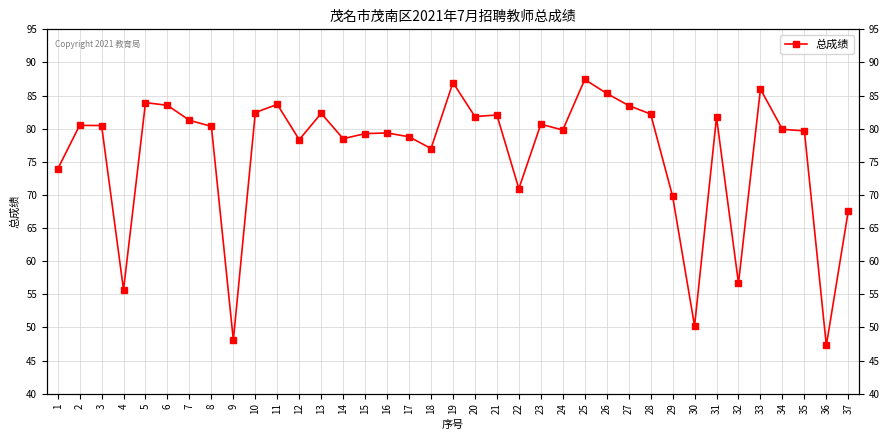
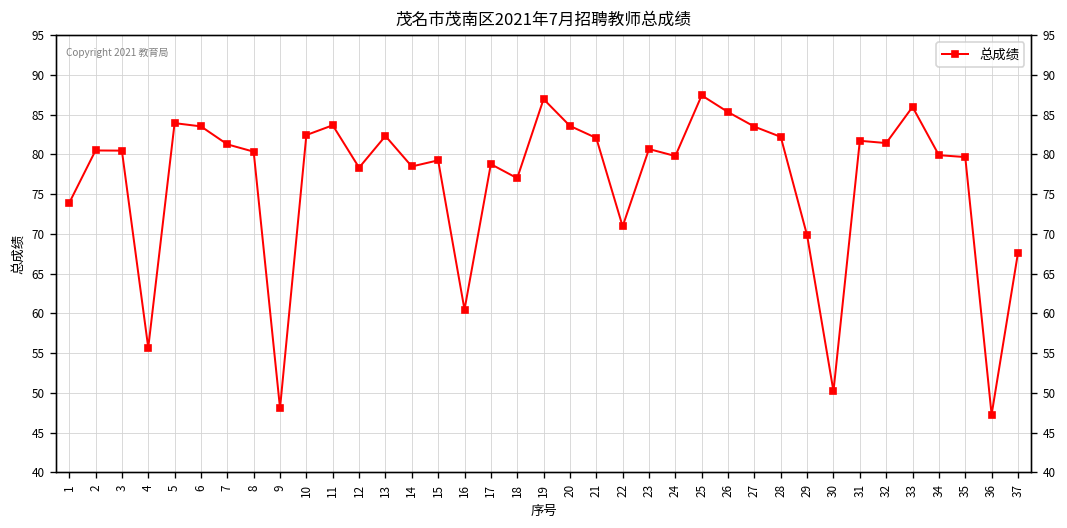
  {
    "1": 74,
    "2": 81,
    "3": 80,
    "4": 56,
    "5": 84,
    "6": 84,
    "7": 81,
    "8": 80,
    "9": 48,
    "10": 82,
    "11": 84,
    "12": 78,
    "13": 82,
    "14": 78,
    "15": 79,
-   "16": 79,
+   "16": 60,
    "17": 79,
    "18": 77,
    "19": 87,
-   "20": 82,
+   "20": 84,
    "21": 82,
    "22": 71,
    "23": 81,
    "24": 80,
    "25": 87,
    "26": 85,
    "27": 84,
    "28": 82,
    "29": 70,
    "30": 50,
    "31": 82,
-   "32": 57,
+   "32": 81,
    "33": 86,
    "34": 80,
    "35": 80,
    "36": 47,
    "37": 68
  }
